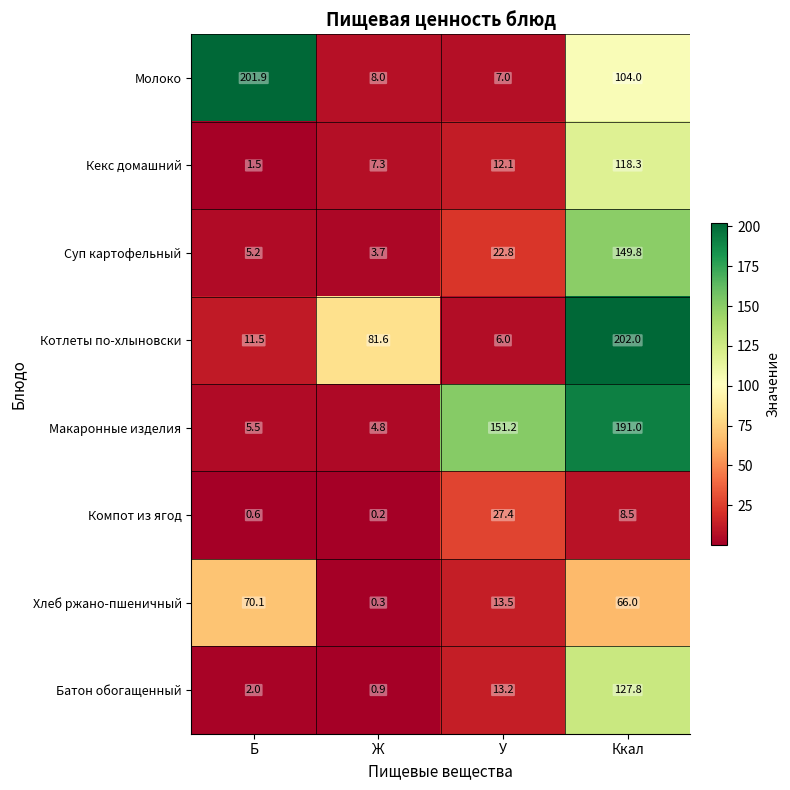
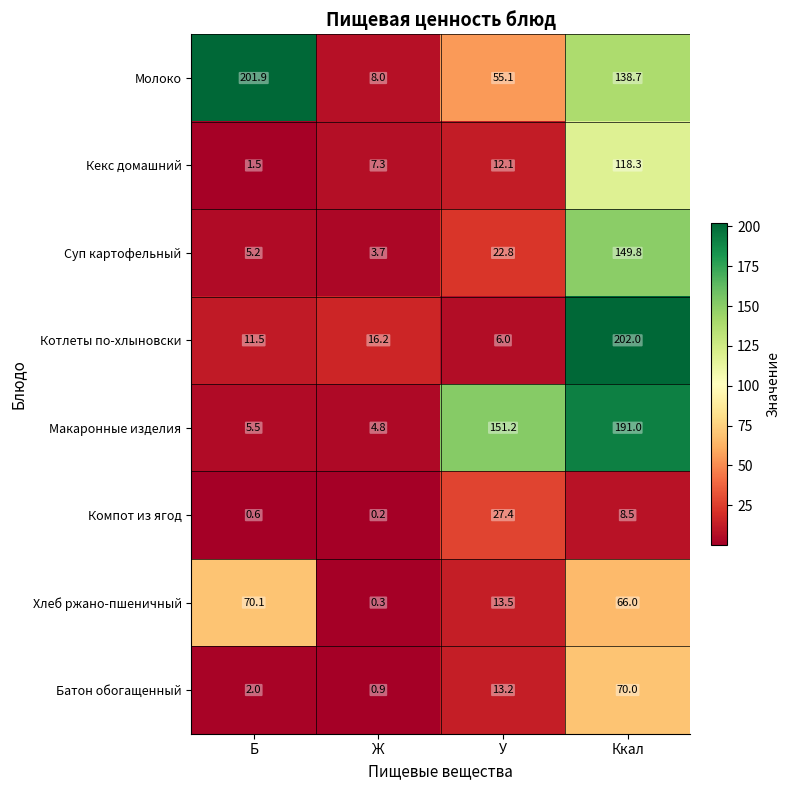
  {
    "Молоко": {
-     "У": 7.0,
-     "Ккал": 104.0
+     "У": 55.1,
+     "Ккал": 138.7
    },
    "Котлеты по-хлыновски": {
-     "Ж": 81.6
+     "Ж": 16.2
    },
    "Батон обогащенный": {
-     "Ккал": 127.8
+     "Ккал": 70.0
    }
  }
